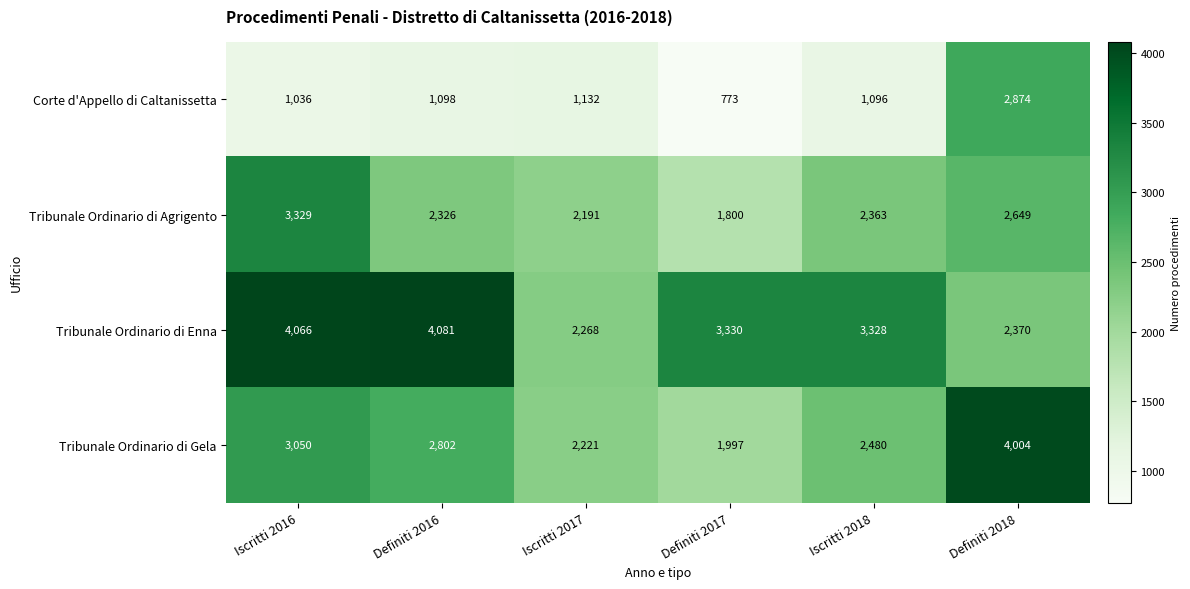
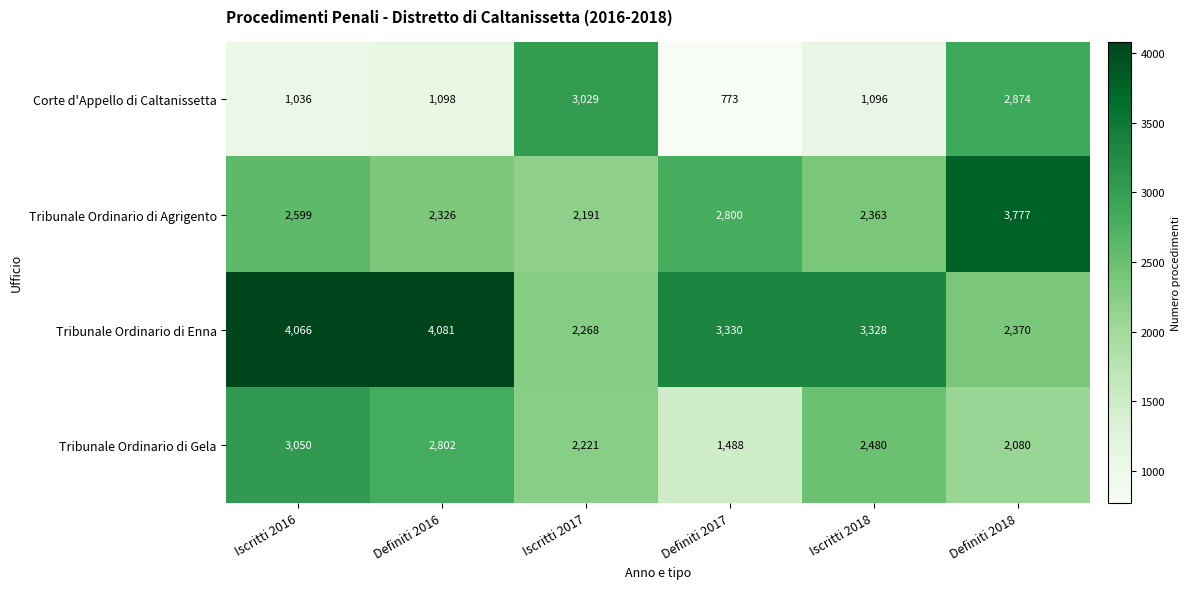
  {
    "Corte d'Appello di Caltanissetta": {
      "Iscritti 2016": "1,036",
      "Definiti 2016": "1,098",
-     "Iscritti 2017": "1,132",
+     "Iscritti 2017": "3,029",
      "Definiti 2017": "773",
      "Iscritti 2018": "1,096",
      "Definiti 2018": "2,874"
    },
    "Tribunale Ordinario di Agrigento": {
-     "Iscritti 2016": "3,329",
+     "Iscritti 2016": "2,599",
      "Definiti 2016": "2,326",
      "Iscritti 2017": "2,191",
-     "Definiti 2017": "1,800",
+     "Definiti 2017": "2,800",
      "Iscritti 2018": "2,363",
-     "Definiti 2018": "2,649"
+     "Definiti 2018": "3,777"
    },
    "Tribunale Ordinario di Enna": {
      "Iscritti 2016": "4,066",
      "Definiti 2016": "4,081",
      "Iscritti 2017": "2,268",
      "Definiti 2017": "3,330",
      "Iscritti 2018": "3,328",
      "Definiti 2018": "2,370"
    },
    "Tribunale Ordinario di Gela": {
      "Iscritti 2016": "3,050",
      "Definiti 2016": "2,802",
      "Iscritti 2017": "2,221",
-     "Definiti 2017": "1,997",
+     "Definiti 2017": "1,488",
      "Iscritti 2018": "2,480",
-     "Definiti 2018": "4,004"
+     "Definiti 2018": "2,080"
    }
  }
